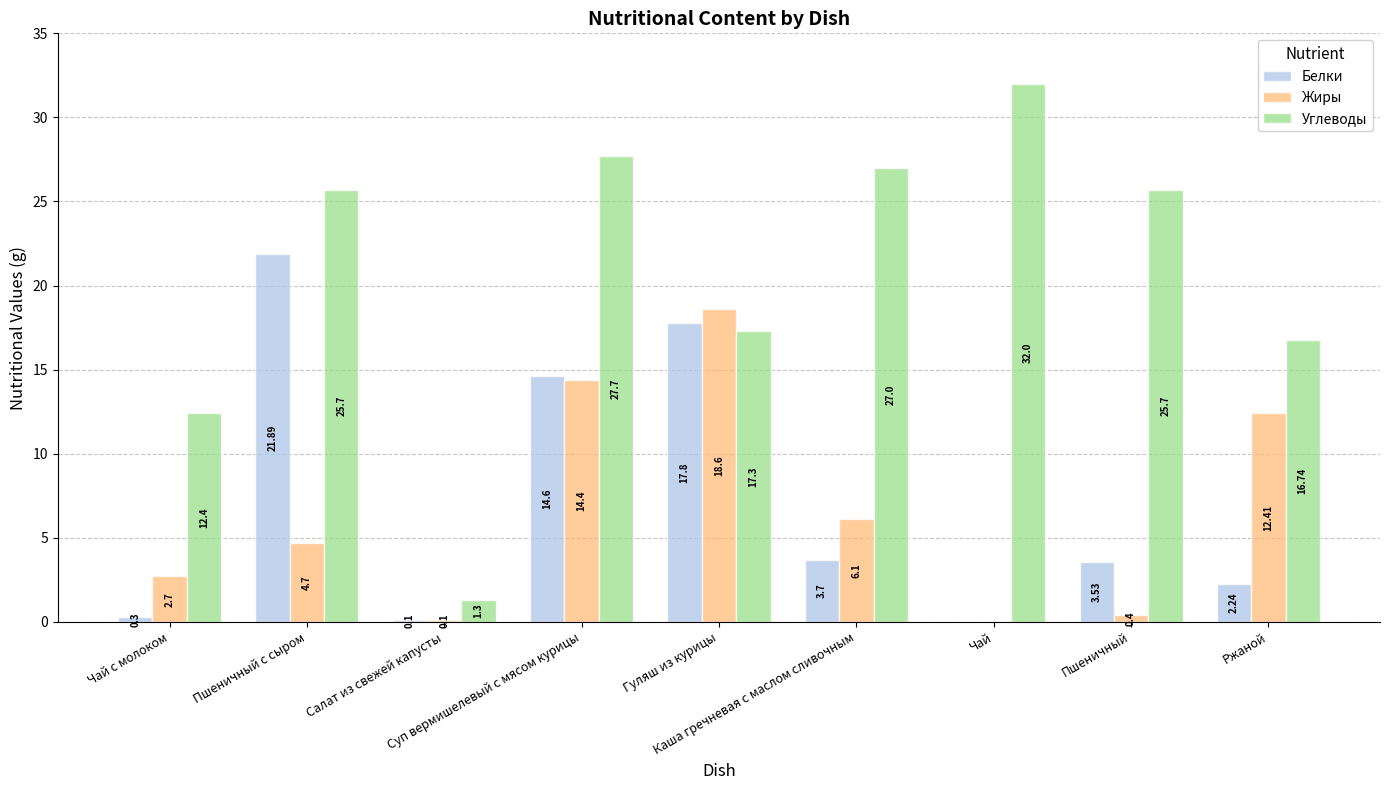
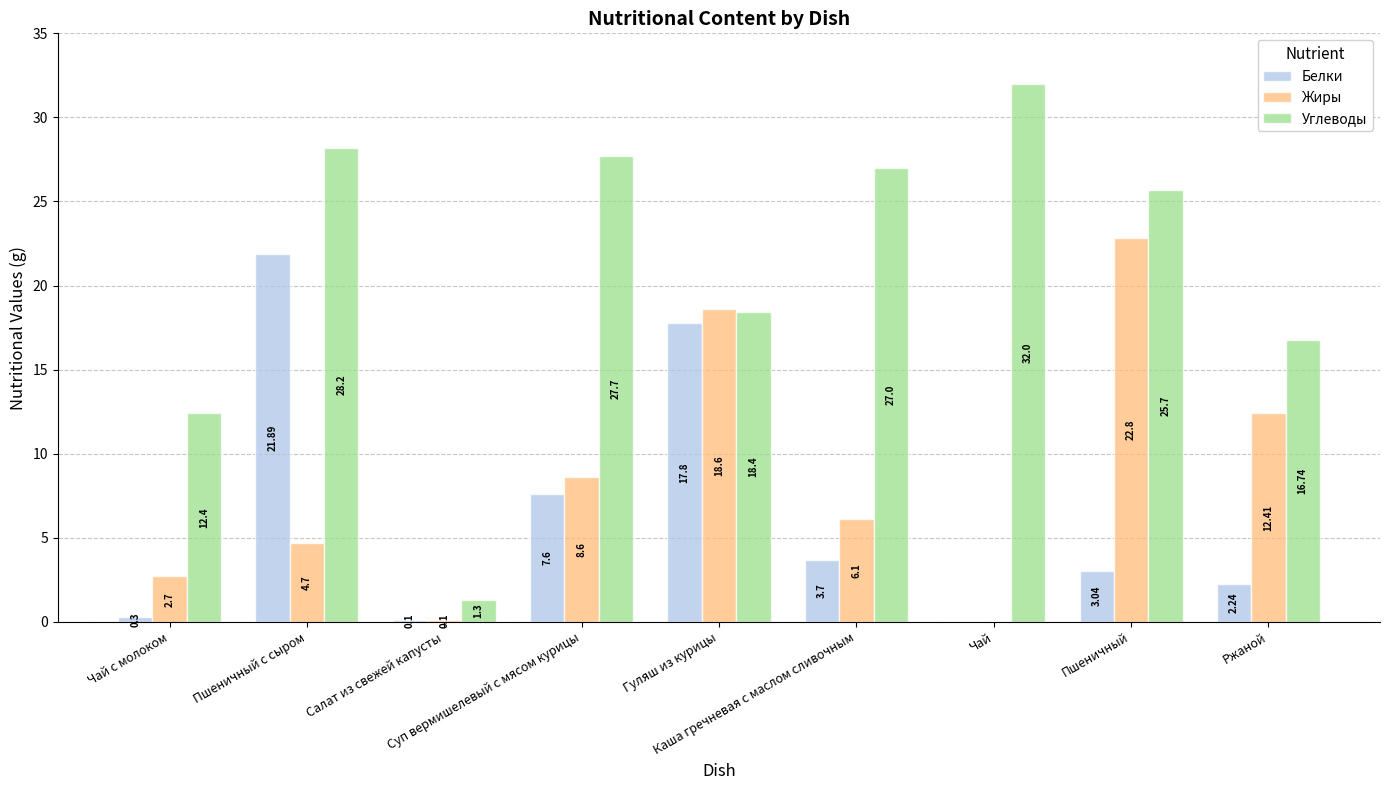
  {
    "Белки": {
      "Чай с молоком": 0.3,
      "Пшеничный с сыром": 21.89,
      "Салат из свежей капусты": 0.1,
-     "Суп вермишелевый с мясом курицы": 14.6,
+     "Суп вермишелевый с мясом курицы": 7.6,
      "Гуляш из курицы": 17.8,
      "Каша гречневая с маслом сливочным": 3.7,
-     "Пшеничный": 3.53,
+     "Пшеничный": 3.04,
      "Ржаной": 2.24
    },
    "Жиры": {
      "Чай с молоком": 2.7,
      "Пшеничный с сыром": 4.7,
      "Салат из свежей капусты": 0.1,
-     "Суп вермишелевый с мясом курицы": 14.4,
+     "Суп вермишелевый с мясом курицы": 8.6,
      "Гуляш из курицы": 18.6,
      "Каша гречневая с маслом сливочным": 6.1,
-     "Пшеничный": 0.4,
+     "Пшеничный": 22.8,
      "Ржаной": 12.41
    },
    "Углеводы": {
      "Чай с молоком": 12.4,
-     "Пшеничный с сыром": 25.7,
+     "Пшеничный с сыром": 28.2,
      "Салат из свежей капусты": 1.3,
      "Суп вермишелевый с мясом курицы": 27.7,
-     "Гуляш из курицы": 17.3,
+     "Гуляш из курицы": 18.4,
      "Каша гречневая с маслом сливочным": 27.0,
      "Чай": 32.0,
      "Пшеничный": 25.7,
      "Ржаной": 16.74
    }
  }
